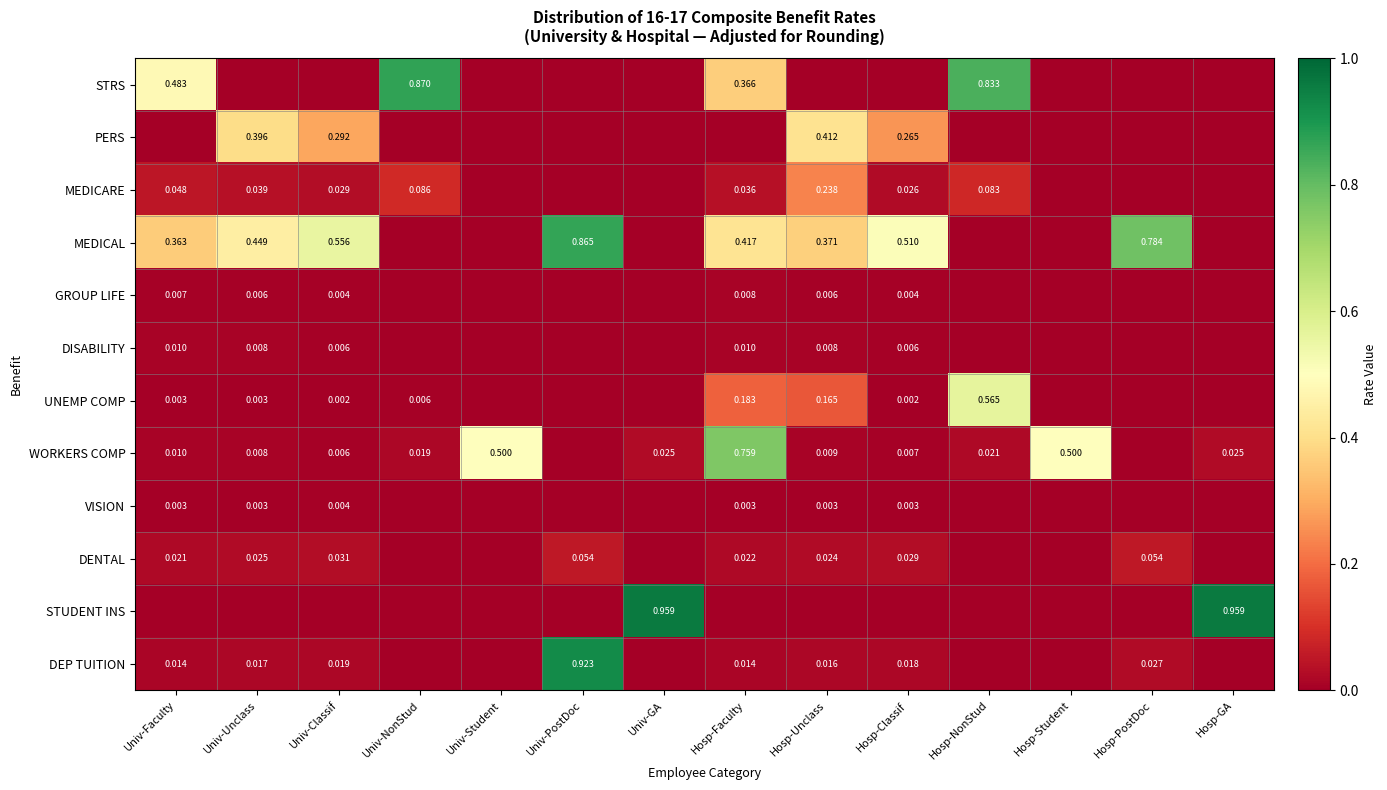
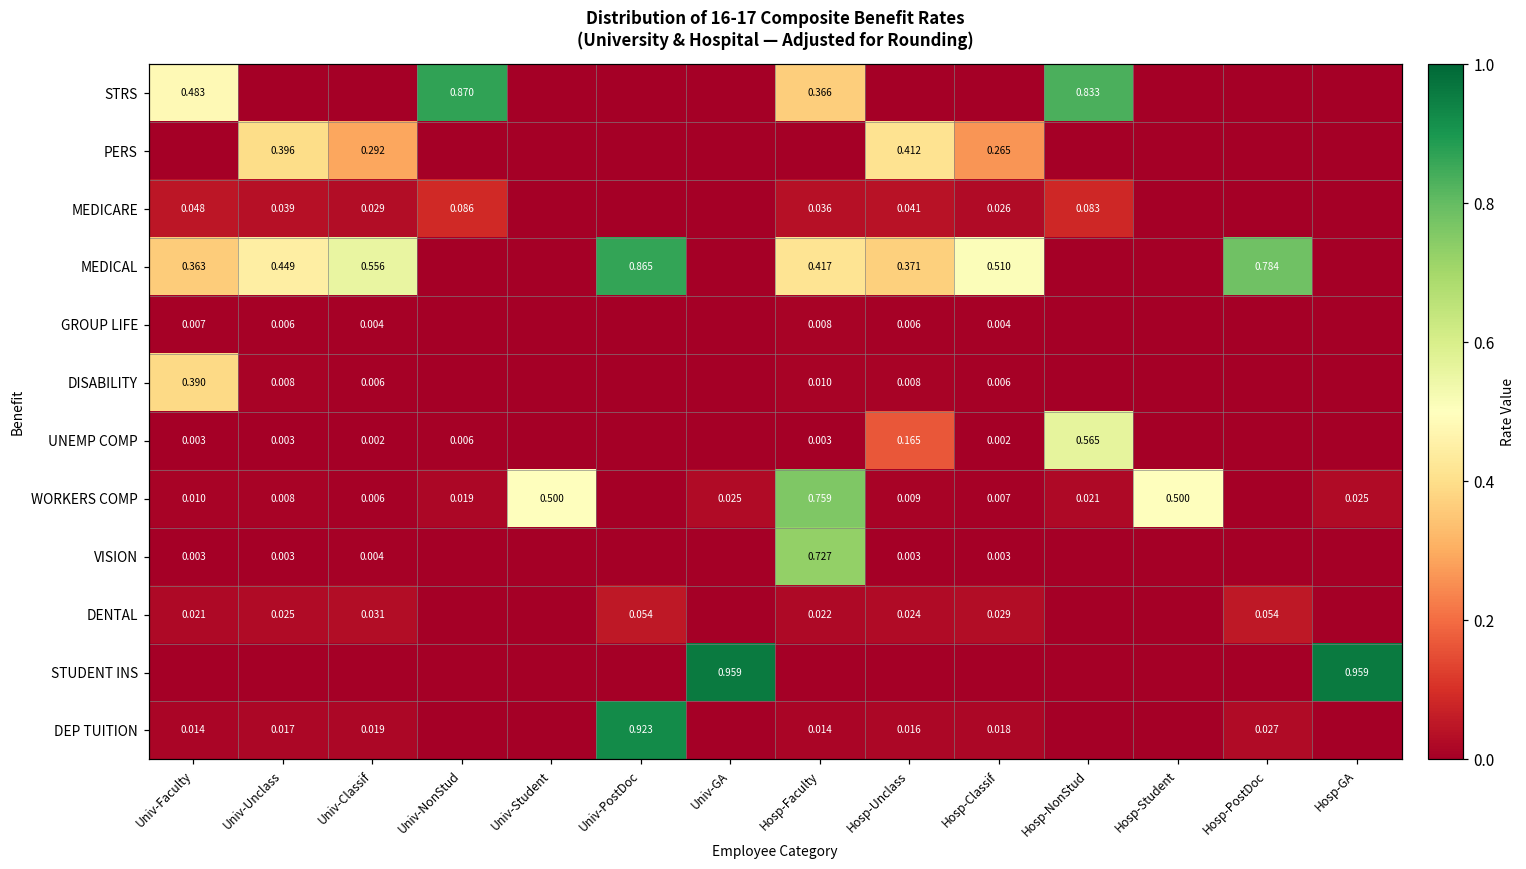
  {
    "STRS": {
      "Univ-Faculty": 0.483,
      "Univ-NonStud": 0.870,
      "Hosp-Faculty": 0.366,
      "Hosp-NonStud": 0.833
    },
    "PERS": {
      "Univ-Unclass": 0.396,
      "Univ-Classif": 0.292,
      "Hosp-Unclass": 0.412,
      "Hosp-Classif": 0.265
    },
    "MEDICARE": {
      "Univ-Faculty": 0.048,
      "Univ-Unclass": 0.039,
      "Univ-Classif": 0.029,
      "Univ-NonStud": 0.086,
      "Hosp-Faculty": 0.036,
-     "Hosp-Unclass": 0.238,
+     "Hosp-Unclass": 0.041,
      "Hosp-Classif": 0.026,
      "Hosp-NonStud": 0.083
    },
    "MEDICAL": {
      "Univ-Faculty": 0.363,
      "Univ-Unclass": 0.449,
      "Univ-Classif": 0.556,
      "Univ-PostDoc": 0.865,
      "Hosp-Faculty": 0.417,
      "Hosp-Unclass": 0.371,
      "Hosp-Classif": 0.510,
      "Hosp-PostDoc": 0.784
    },
    "GROUP LIFE": {
      "Univ-Faculty": 0.007,
      "Univ-Unclass": 0.006,
      "Univ-Classif": 0.004,
      "Hosp-Faculty": 0.008,
      "Hosp-Unclass": 0.006,
      "Hosp-Classif": 0.004
    },
    "DISABILITY": {
-     "Univ-Faculty": 0.010,
+     "Univ-Faculty": 0.390,
      "Univ-Unclass": 0.008,
      "Univ-Classif": 0.006,
      "Hosp-Faculty": 0.010,
      "Hosp-Unclass": 0.008,
      "Hosp-Classif": 0.006
    },
    "UNEMP COMP": {
      "Univ-Faculty": 0.003,
      "Univ-Unclass": 0.003,
      "Univ-Classif": 0.002,
      "Univ-NonStud": 0.006,
-     "Hosp-Faculty": 0.183,
+     "Hosp-Faculty": 0.003,
      "Hosp-Unclass": 0.165,
      "Hosp-Classif": 0.002,
      "Hosp-NonStud": 0.565
    },
    "WORKERS COMP": {
      "Univ-Faculty": 0.010,
      "Univ-Unclass": 0.008,
      "Univ-Classif": 0.006,
      "Univ-NonStud": 0.019,
      "Univ-Student": 0.500,
      "Univ-GA": 0.025,
      "Hosp-Faculty": 0.759,
      "Hosp-Unclass": 0.009,
      "Hosp-Classif": 0.007,
      "Hosp-NonStud": 0.021,
      "Hosp-Student": 0.500,
      "Hosp-GA": 0.025
    },
    "VISION": {
      "Univ-Faculty": 0.003,
      "Univ-Unclass": 0.003,
      "Univ-Classif": 0.004,
-     "Hosp-Faculty": 0.003,
+     "Hosp-Faculty": 0.727,
      "Hosp-Unclass": 0.003,
      "Hosp-Classif": 0.003
    },
    "DENTAL": {
      "Univ-Faculty": 0.021,
      "Univ-Unclass": 0.025,
      "Univ-Classif": 0.031,
      "Univ-PostDoc": 0.054,
      "Hosp-Faculty": 0.022,
      "Hosp-Unclass": 0.024,
      "Hosp-Classif": 0.029,
      "Hosp-PostDoc": 0.054
    },
    "STUDENT INS": {
      "Univ-GA": 0.959,
      "Hosp-GA": 0.959
    },
    "DEP TUITION": {
      "Univ-Faculty": 0.014,
      "Univ-Unclass": 0.017,
      "Univ-Classif": 0.019,
      "Univ-PostDoc": 0.923,
      "Hosp-Faculty": 0.014,
      "Hosp-Unclass": 0.016,
      "Hosp-Classif": 0.018,
      "Hosp-PostDoc": 0.027
    }
  }
